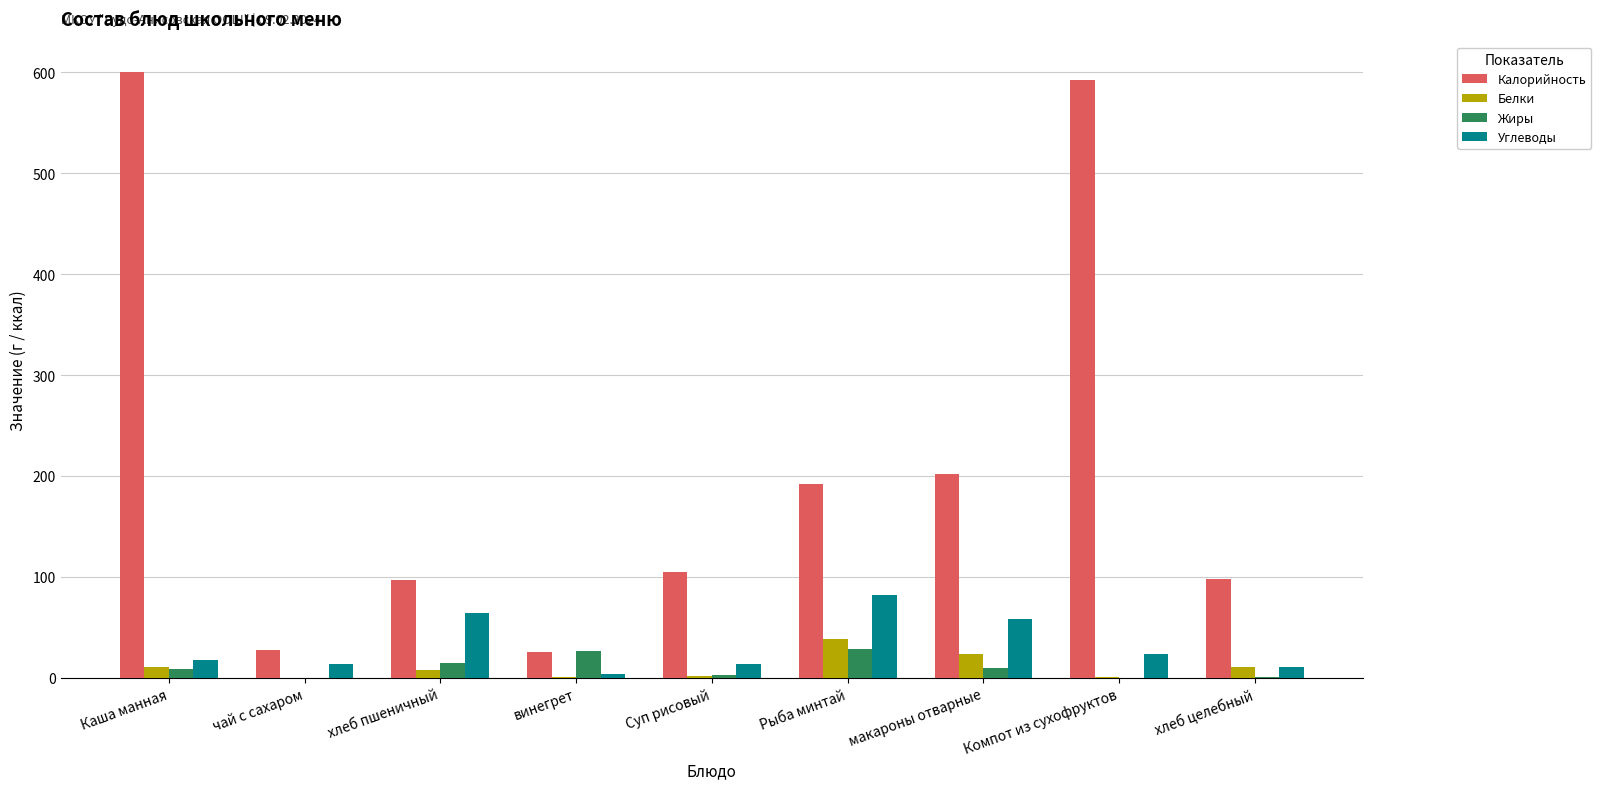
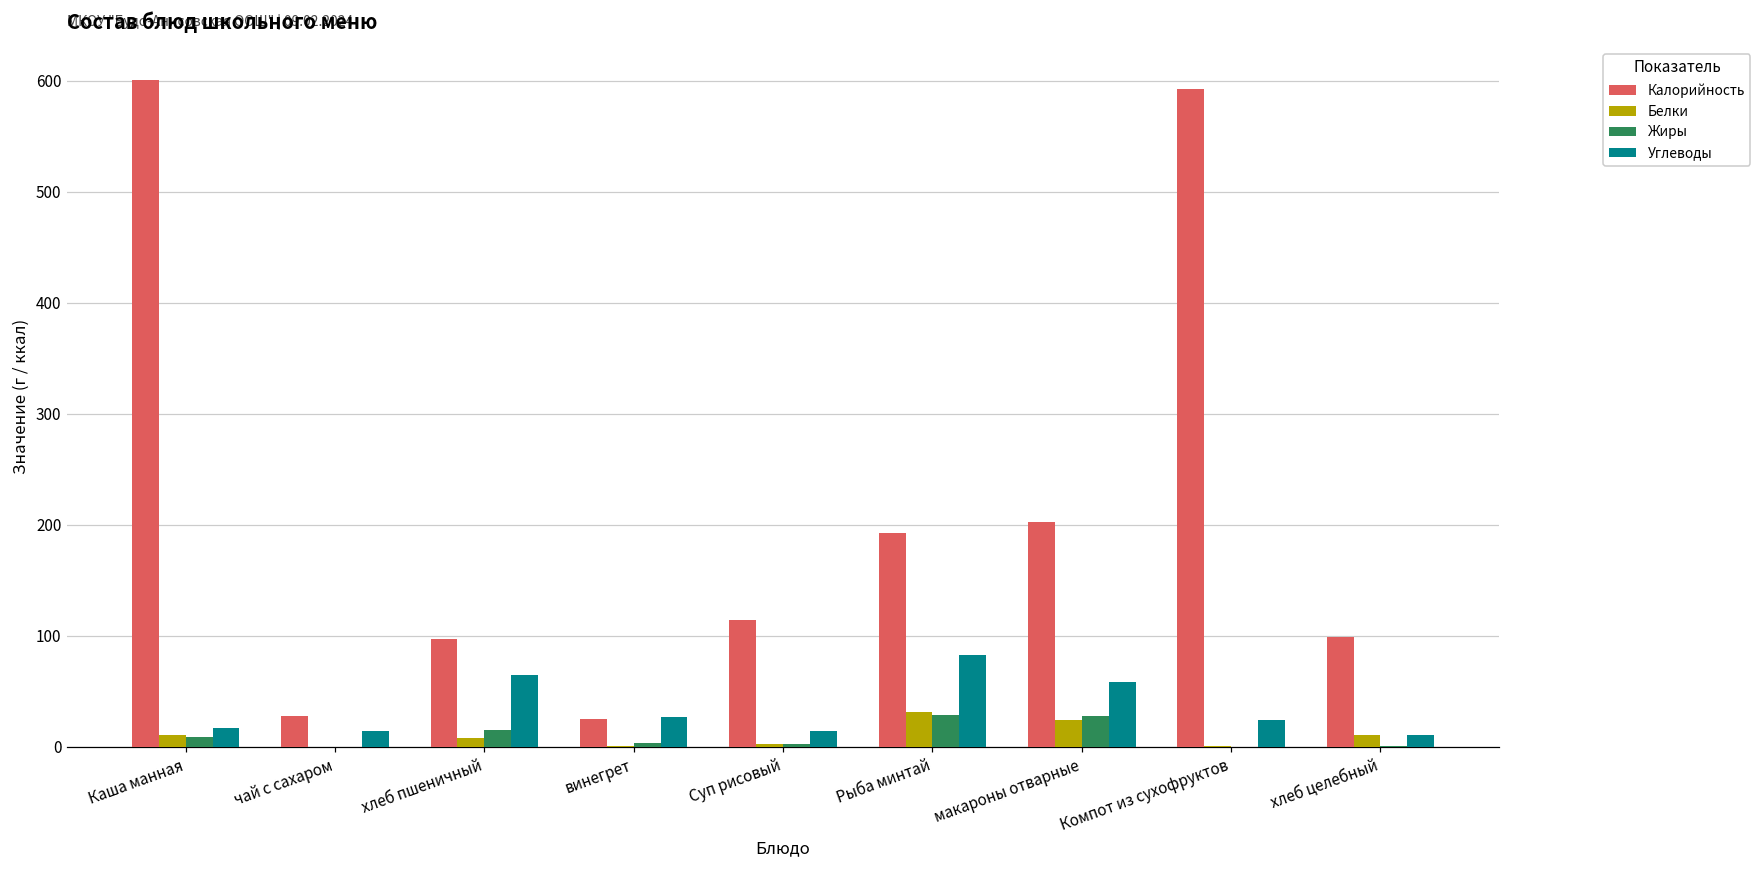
  {
    "Калорийность": {
      "Каша манная": 600,
      "чай с сахаром": 28,
      "хлеб пшеничный": 97,
      "винегрет": 25,
-     "Суп рисовый": 105,
+     "Суп рисовый": 114,
      "Рыба минтай": 193,
      "макароны отварные": 202,
      "Компот из сухофруктов": 593,
      "хлеб целебный": 98
    },
    "Белки": {
      "Каша манная": 11,
      "чай с сахаром": 0,
      "хлеб пшеничный": 8,
-     "Рыба минтай": 39,
+     "Рыба минтай": 31,
      "макароны отварные": 24,
      "хлеб целебный": 10
    },
    "Жиры": {
      "Каша манная": 9,
      "чай с сахаром": 0,
      "хлеб пшеничный": 15,
-     "винегрет": 26,
+     "винегрет": 3,
      "Рыба минтай": 29,
-     "макароны отварные": 9,
+     "макароны отварные": 28,
      "Компот из сухофруктов": 0
    },
    "Углеводы": {
      "Каша манная": 17,
      "чай с сахаром": 14,
      "хлеб пшеничный": 64,
-     "винегрет": 3,
+     "винегрет": 26,
      "Суп рисовый": 14,
      "Рыба минтай": 82,
      "макароны отварные": 58,
      "Компот из сухофруктов": 24,
      "хлеб целебный": 10
    }
  }
